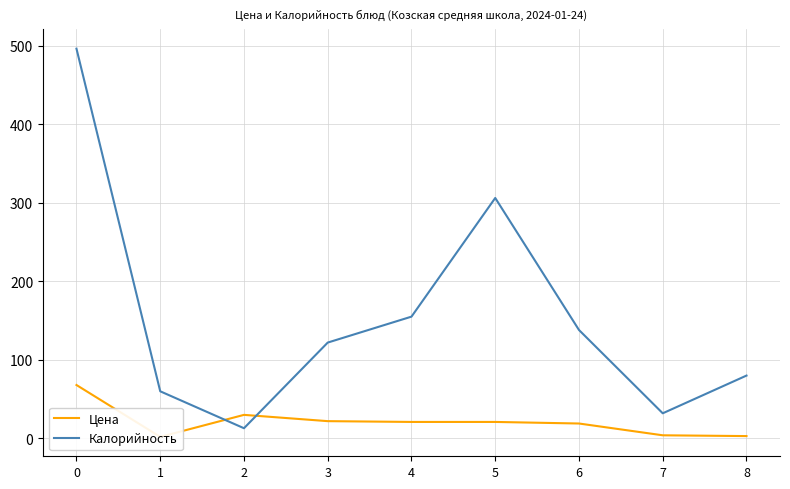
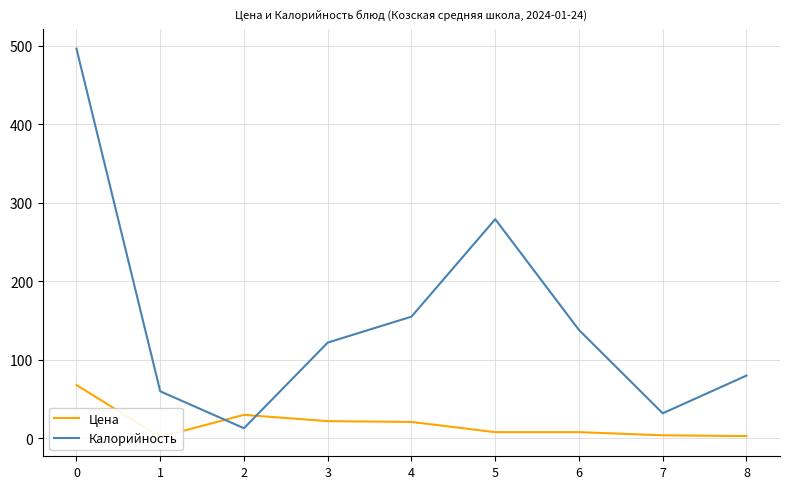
  {
    "Цена": {
      "0": 70,
      "2": 30,
      "3": 20,
      "4": 20,
-     "5": 20,
-     "6": 20,
+     "5": 10,
+     "6": 10,
      "7": 0,
      "8": 0
    },
    "Калорийность": {
      "0": 500,
      "1": 60,
      "2": 10,
      "3": 120,
      "4": 160,
-     "5": 310,
+     "5": 280,
      "6": 140,
      "7": 30,
      "8": 80
    }
  }
